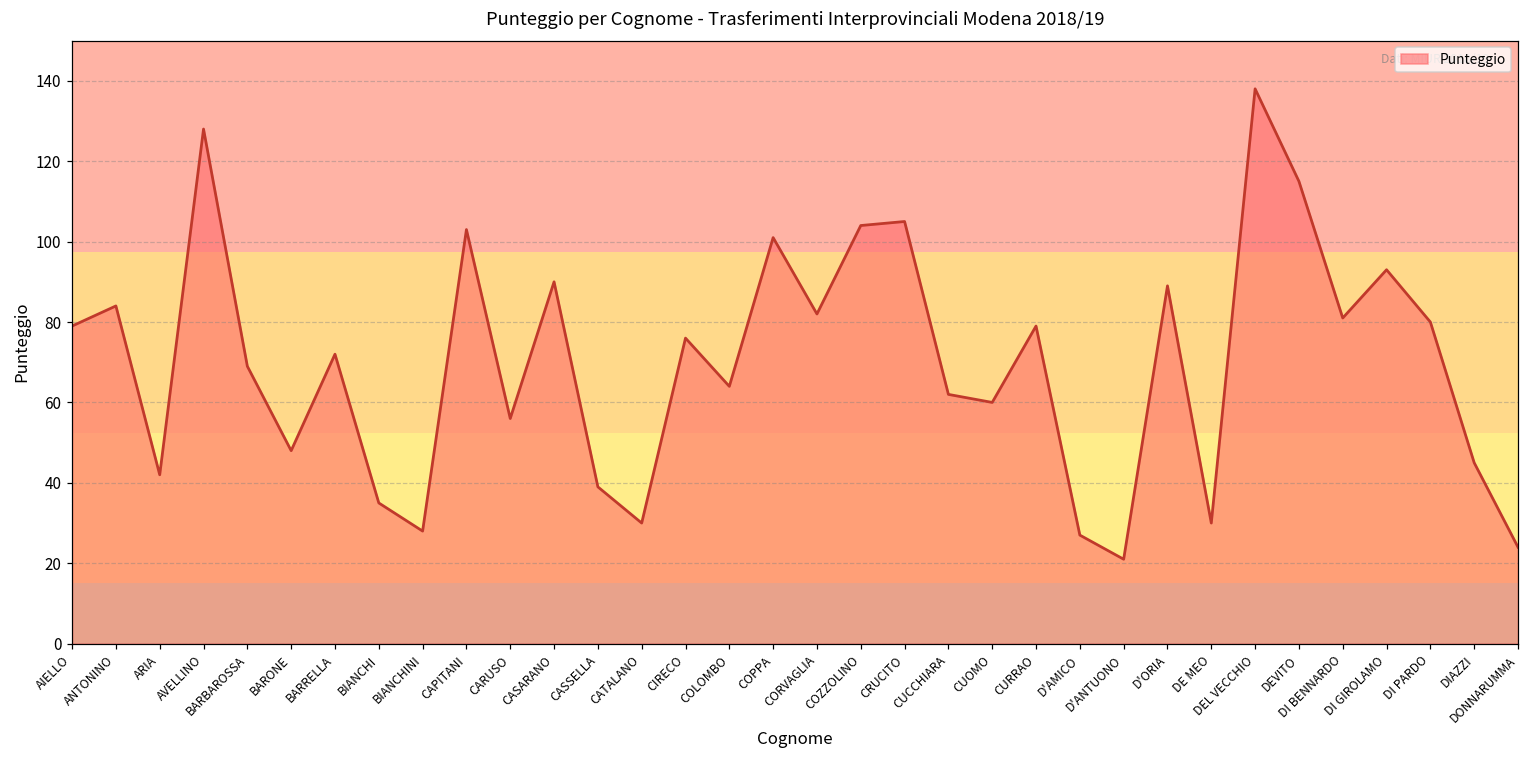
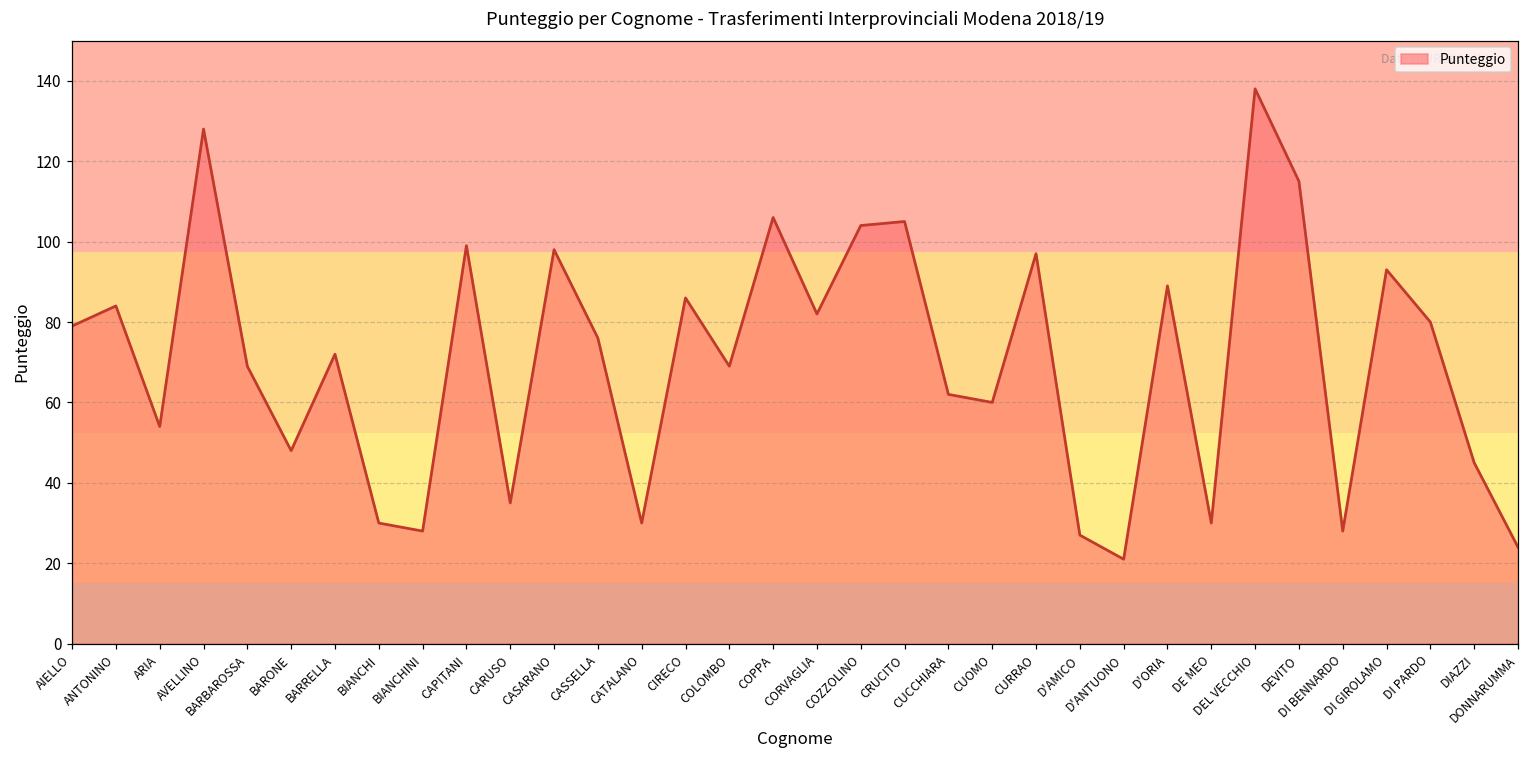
  {
    "AIELLO": 79,
    "ANTONINO": 84,
-   "ARIA": 42,
+   "ARIA": 54,
    "AVELLINO": 128,
    "BARBAROSSA": 69,
    "BARONE": 48,
    "BARRELLA": 72,
-   "BIANCHI": 35,
+   "BIANCHI": 30,
    "BIANCHINI": 28,
-   "CAPITANI": 103,
-   "CARUSO": 56,
-   "CASARANO": 90,
-   "CASSELLA": 39,
+   "CAPITANI": 99,
+   "CARUSO": 35,
+   "CASARANO": 98,
+   "CASSELLA": 76,
    "CATALANO": 30,
-   "CIRECO": 76,
-   "COLOMBO": 64,
-   "COPPA": 101,
+   "CIRECO": 86,
+   "COLOMBO": 69,
+   "COPPA": 106,
    "CORVAGLIA": 82,
    "COZZOLINO": 104,
    "CRUCITO": 105,
    "CUCCHIARA": 62,
    "CUOMO": 60,
-   "CURRAO": 79,
+   "CURRAO": 97,
    "D'AMICO": 27,
    "D'ANTUONO": 21,
    "D'ORIA": 89,
    "DE MEO": 30,
    "DEL VECCHIO": 138,
    "DEVITO": 115,
-   "DI BENNARDO": 81,
+   "DI BENNARDO": 28,
    "DI GIROLAMO": 93,
    "DI PARDO": 80,
    "DIAZZI": 45,
    "DONNARUMMA": 24
  }
